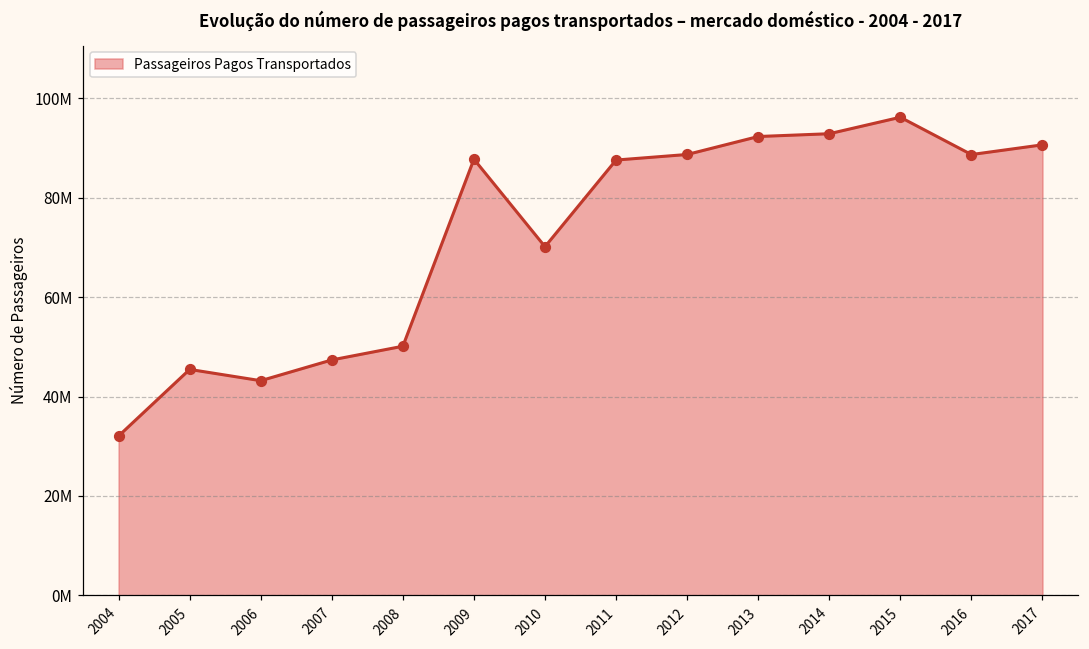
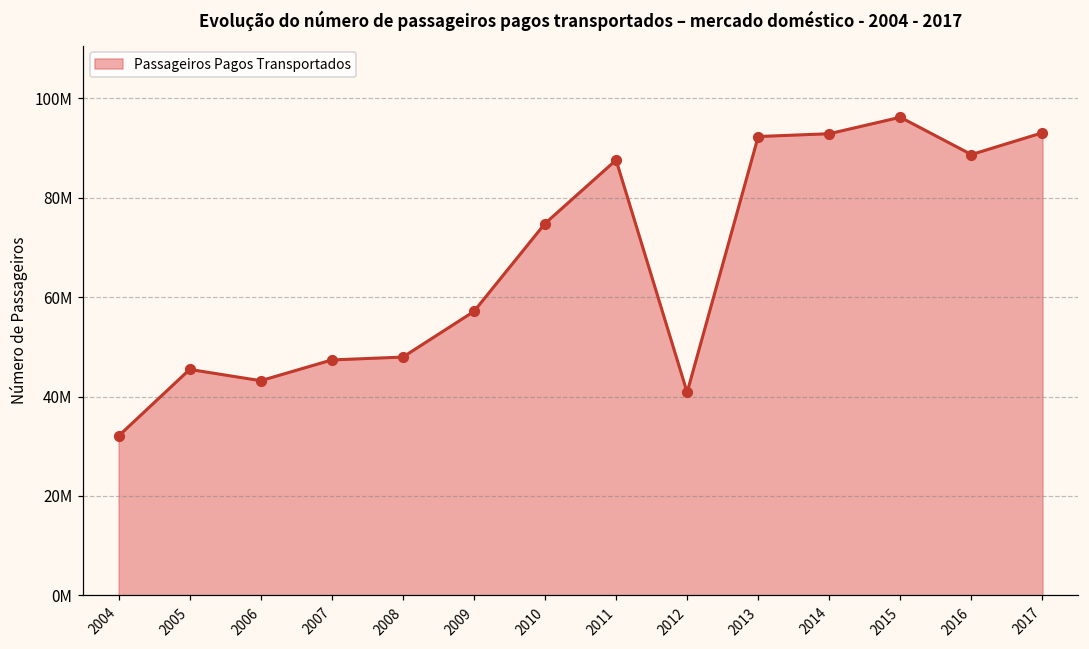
  {
    "2004": 32000000,
    "2005": 45000000,
    "2006": 43000000,
    "2007": 47000000,
-   "2008": 50000000,
-   "2009": 88000000,
-   "2010": 70000000,
+   "2008": 48000000,
+   "2009": 57000000,
+   "2010": 75000000,
    "2011": 88000000,
-   "2012": 89000000,
+   "2012": 41000000,
    "2013": 92000000,
    "2014": 93000000,
    "2015": 96000000,
    "2016": 89000000,
-   "2017": 91000000
+   "2017": 93000000
  }
